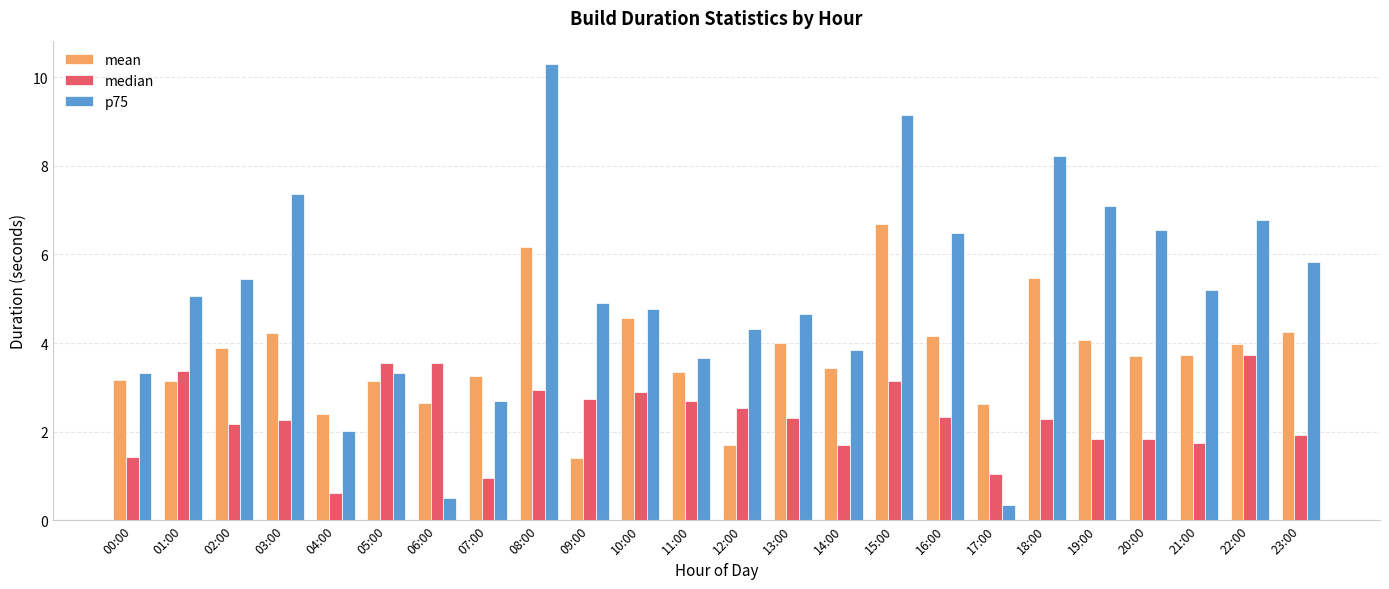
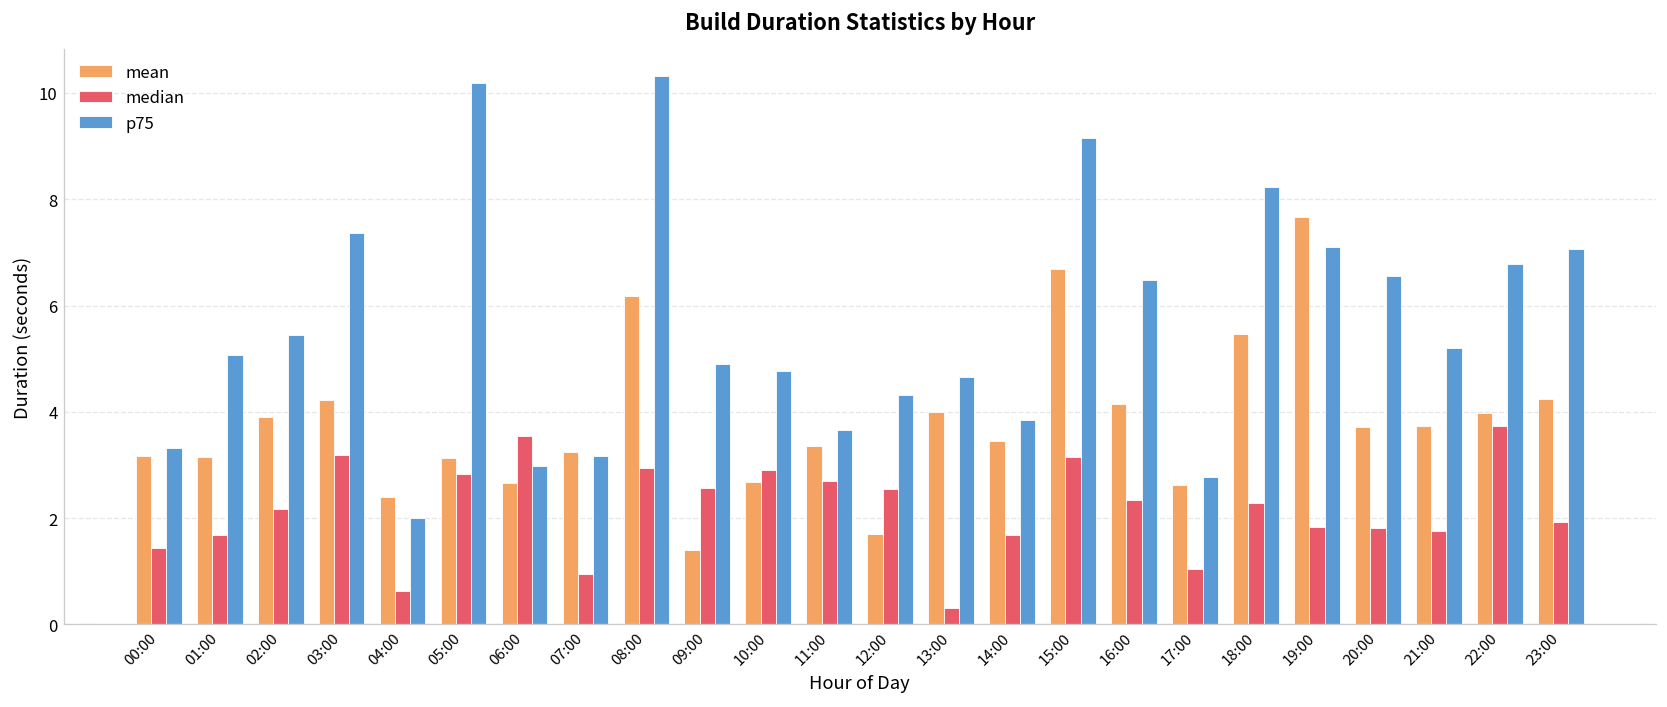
  {
    "mean": {
      "00:00": 3.2,
      "01:00": 3.1,
      "02:00": 3.9,
      "03:00": 4.2,
      "04:00": 2.4,
      "05:00": 3.1,
      "06:00": 2.7,
      "07:00": 3.3,
      "08:00": 6.2,
      "09:00": 1.4,
-     "10:00": 4.6,
+     "10:00": 2.7,
      "11:00": 3.4,
      "12:00": 1.7,
      "13:00": 4.0,
      "14:00": 3.4,
      "15:00": 6.7,
      "16:00": 4.2,
      "17:00": 2.6,
      "18:00": 5.5,
-     "19:00": 4.1,
+     "19:00": 7.7,
      "20:00": 3.7,
      "21:00": 3.7,
      "22:00": 4.0,
      "23:00": 4.2
    },
    "median": {
      "00:00": 1.4,
-     "01:00": 3.4,
+     "01:00": 1.7,
      "02:00": 2.2,
-     "03:00": 2.3,
+     "03:00": 3.2,
      "04:00": 0.6,
-     "05:00": 3.6,
+     "05:00": 2.8,
      "06:00": 3.5,
      "07:00": 0.9,
      "08:00": 2.9,
-     "09:00": 2.7,
+     "09:00": 2.6,
      "10:00": 2.9,
      "11:00": 2.7,
      "12:00": 2.5,
-     "13:00": 2.3,
+     "13:00": 0.3,
      "14:00": 1.7,
      "15:00": 3.1,
      "16:00": 2.3,
      "17:00": 1.0,
      "18:00": 2.3,
      "19:00": 1.8,
      "20:00": 1.8,
      "21:00": 1.8,
      "22:00": 3.7,
      "23:00": 1.9
    },
    "p75": {
      "00:00": 3.3,
      "01:00": 5.1,
      "02:00": 5.4,
      "03:00": 7.4,
      "04:00": 2.0,
-     "05:00": 3.3,
-     "06:00": 0.5,
-     "07:00": 2.7,
+     "05:00": 10.2,
+     "06:00": 3.0,
+     "07:00": 3.2,
      "08:00": 10.3,
      "09:00": 4.9,
      "10:00": 4.8,
      "11:00": 3.7,
      "12:00": 4.3,
      "13:00": 4.7,
      "14:00": 3.9,
      "15:00": 9.1,
      "16:00": 6.5,
-     "17:00": 0.3,
+     "17:00": 2.8,
      "18:00": 8.2,
      "19:00": 7.1,
      "20:00": 6.5,
      "21:00": 5.2,
      "22:00": 6.8,
-     "23:00": 5.8
+     "23:00": 7.1
    }
  }
